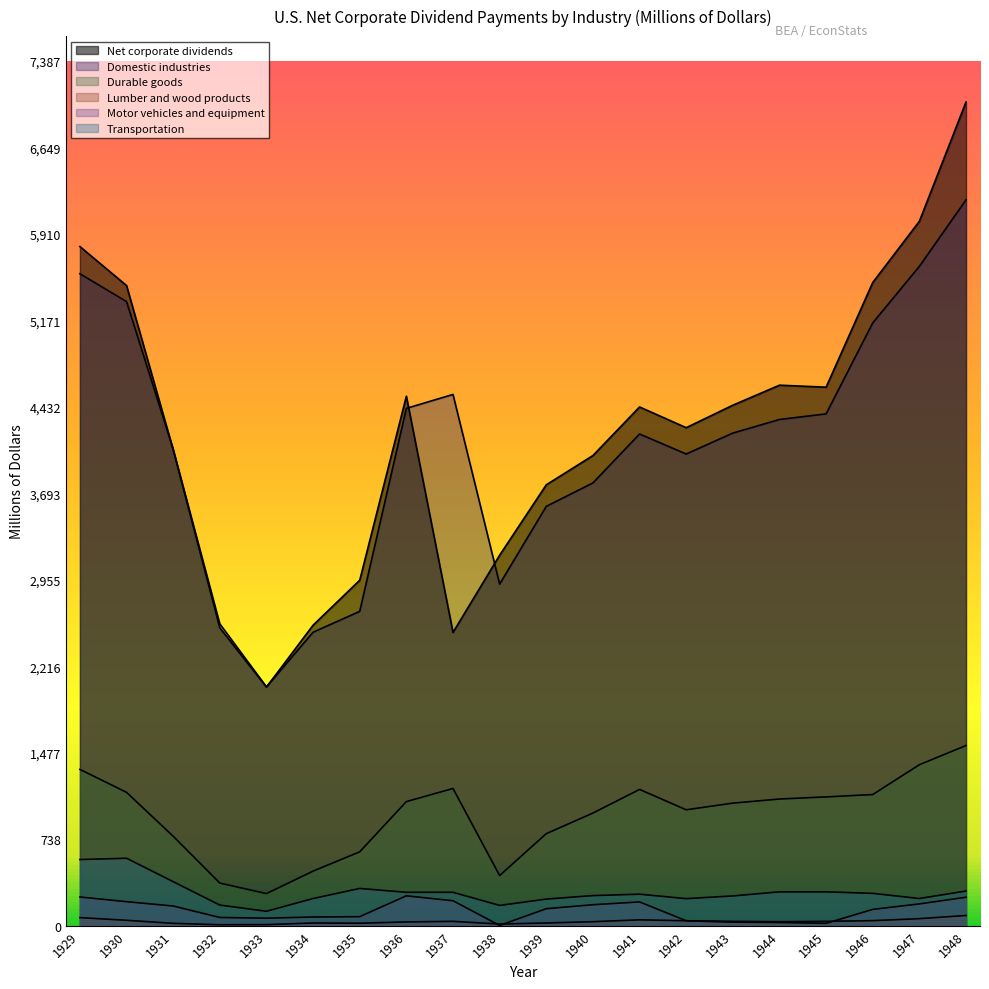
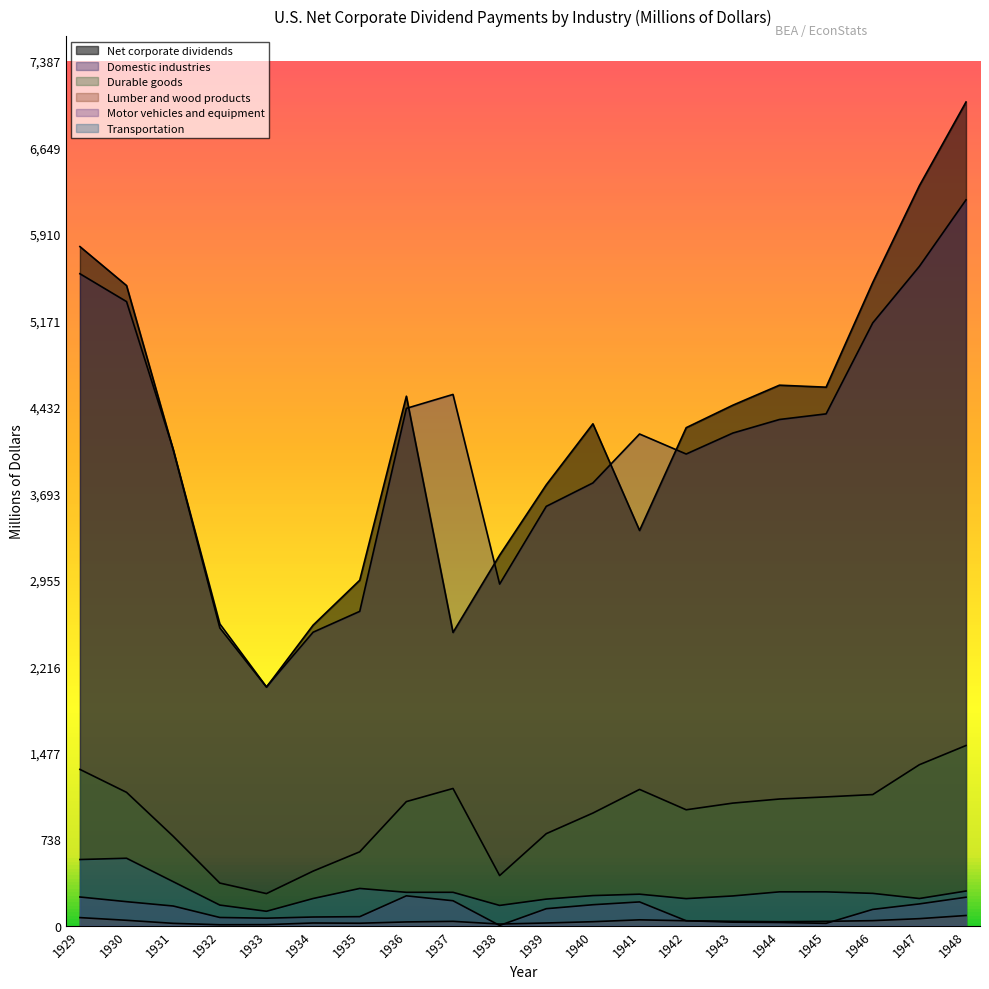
  {
    "Net corporate dividends": {
      "1929": "5,800",
      "1930": "5,470",
      "1932": "2,540",
      "1934": "2,570",
      "1935": "2,950",
      "1936": "4,520",
      "1937": "2,510",
      "1938": "3,170",
      "1939": "3,770",
-     "1940": "4,020",
-     "1941": "4,430",
+     "1940": "4,290",
+     "1941": "3,380",
      "1942": "4,250",
      "1943": "4,450",
      "1944": "4,620",
      "1945": "4,600",
      "1946": "5,490",
-     "1947": "6,020",
+     "1947": "6,320",
      "1948": "7,040"
    }
  }
